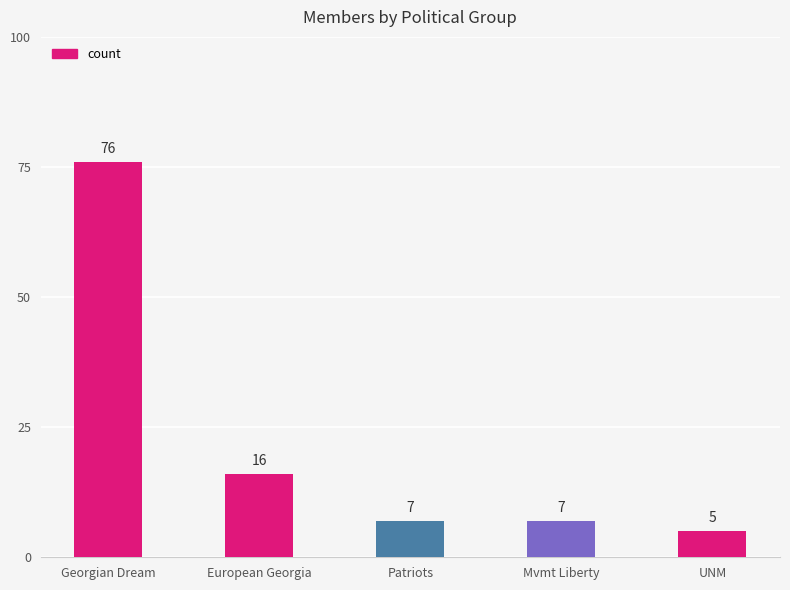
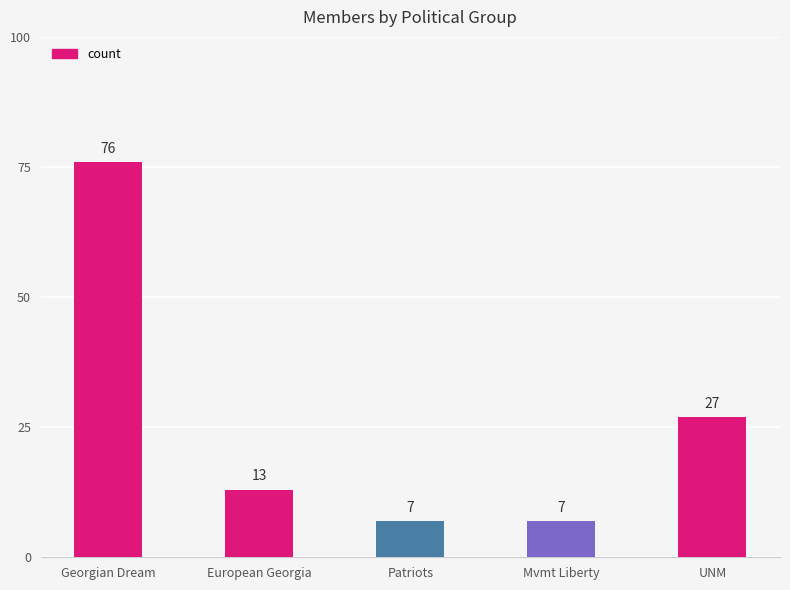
  {
    "Georgian Dream": 76,
-   "European Georgia": 16,
+   "European Georgia": 13,
    "Patriots": 7,
    "Mvmt Liberty": 7,
-   "UNM": 5
+   "UNM": 27
  }
